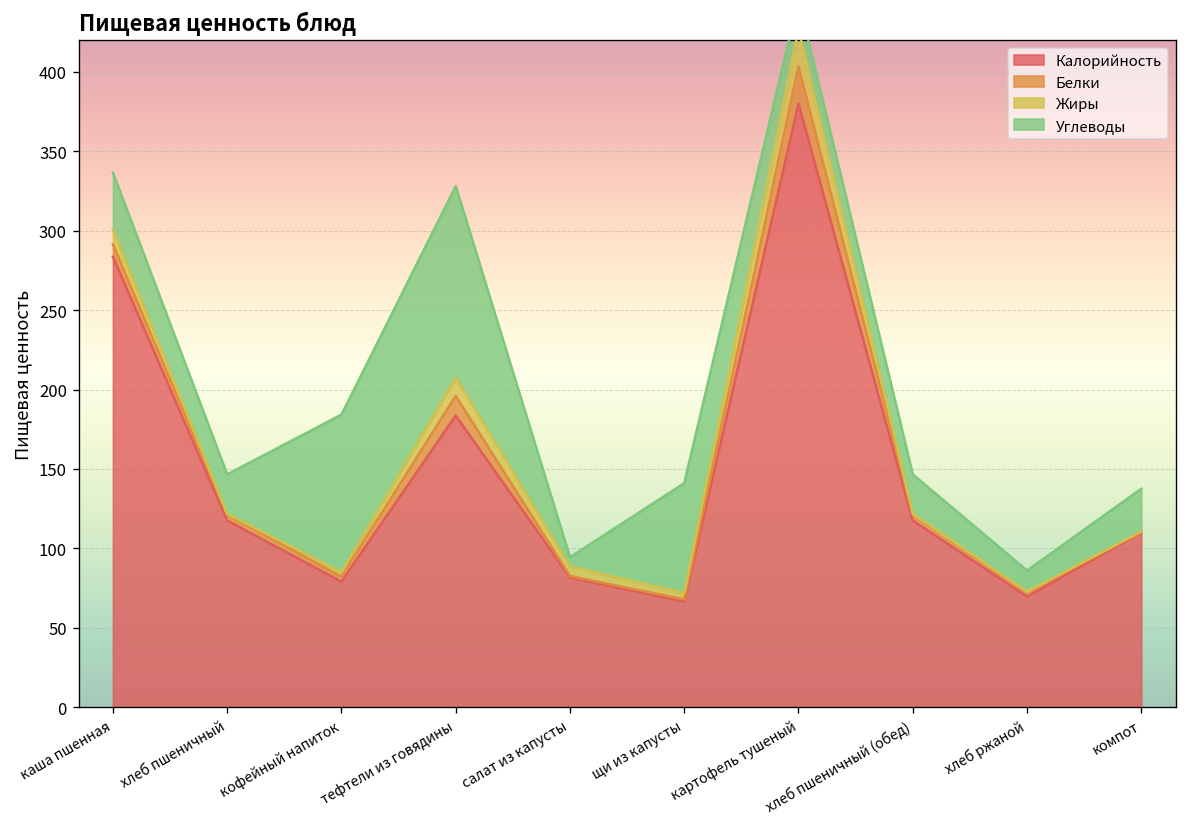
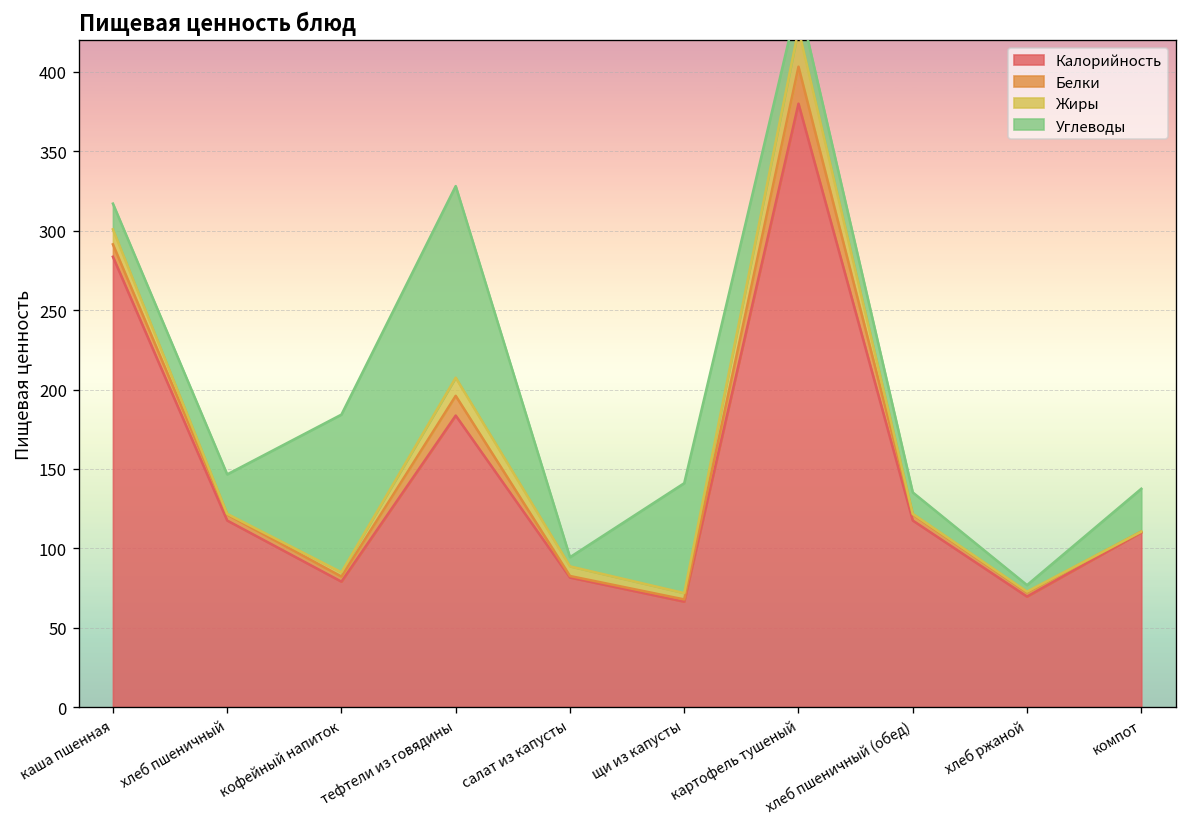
  {
    "Углеводы": {
-     "каша пшенная": 36,
+     "каша пшенная": 16,
      "хлеб пшеничный": 25,
      "кофейный напиток": 99,
      "тефтели из говядины": 121,
      "салат из капусты": 6,
      "щи из капусты": 69,
-     "хлеб пшеничный (обед)": 25,
-     "хлеб ржаной": 13,
+     "хлеб пшеничный (обед)": 13,
+     "хлеб ржаной": 4,
      "компот": 27
    }
  }
